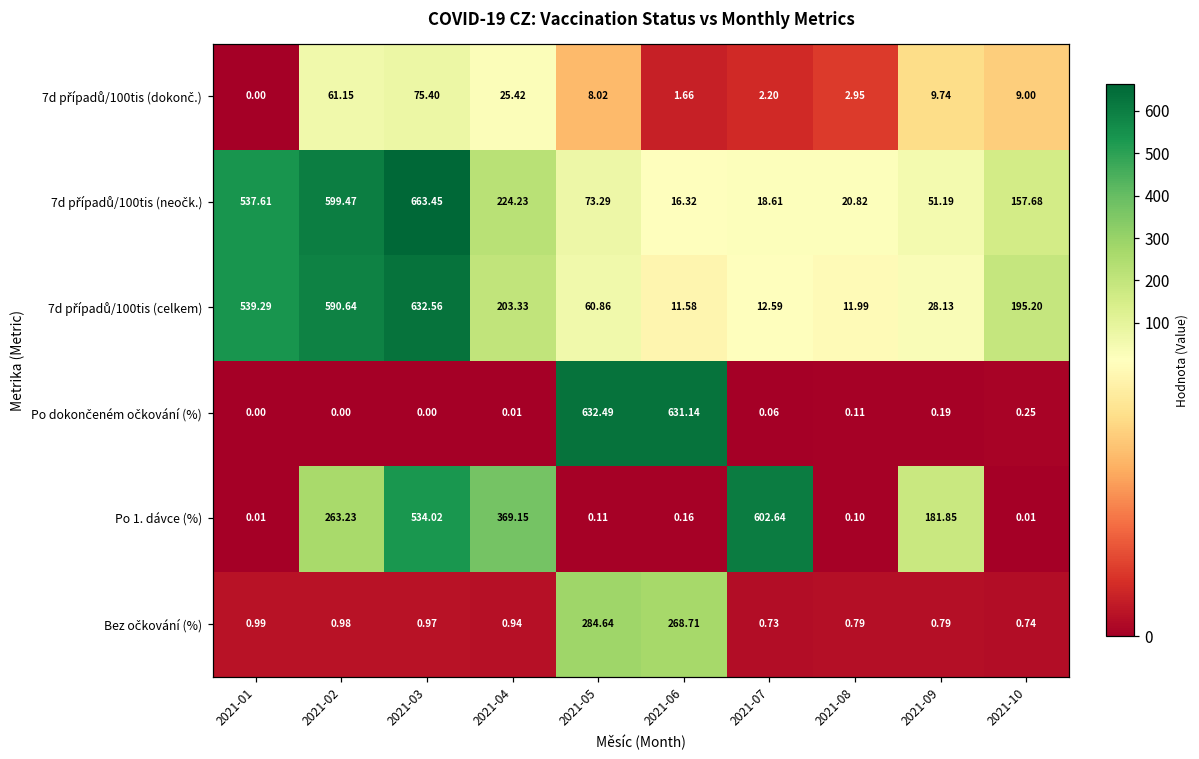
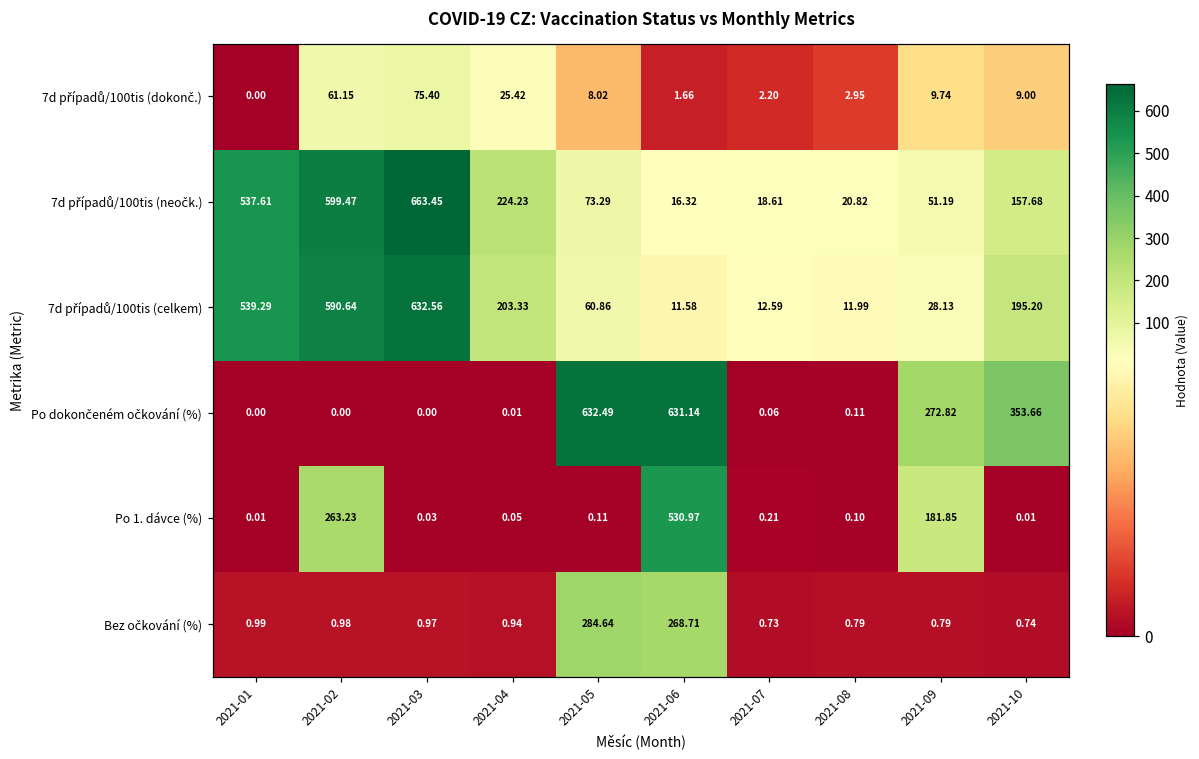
  {
    "7d případů/100tis (dokonč.)": {
      "2021-01": 0.00,
      "2021-02": 61.15,
      "2021-03": 75.40,
      "2021-04": 25.42,
      "2021-05": 8.02,
      "2021-06": 1.66,
      "2021-07": 2.20,
      "2021-08": 2.95,
      "2021-09": 9.74,
      "2021-10": 9.00
    },
    "7d případů/100tis (neočk.)": {
      "2021-01": 537.61,
      "2021-02": 599.47,
      "2021-03": 663.45,
      "2021-04": 224.23,
      "2021-05": 73.29,
      "2021-06": 16.32,
      "2021-07": 18.61,
      "2021-08": 20.82,
      "2021-09": 51.19,
      "2021-10": 157.68
    },
    "7d případů/100tis (celkem)": {
      "2021-01": 539.29,
      "2021-02": 590.64,
      "2021-03": 632.56,
      "2021-04": 203.33,
      "2021-05": 60.86,
      "2021-06": 11.58,
      "2021-07": 12.59,
      "2021-08": 11.99,
      "2021-09": 28.13,
      "2021-10": 195.20
    },
    "Po dokončeném očkování (%)": {
      "2021-01": 0.00,
      "2021-02": 0.00,
      "2021-03": 0.00,
      "2021-04": 0.01,
      "2021-05": 632.49,
      "2021-06": 631.14,
      "2021-07": 0.06,
      "2021-08": 0.11,
-     "2021-09": 0.19,
-     "2021-10": 0.25
+     "2021-09": 272.82,
+     "2021-10": 353.66
    },
    "Po 1. dávce (%)": {
      "2021-01": 0.01,
      "2021-02": 263.23,
-     "2021-03": 534.02,
-     "2021-04": 369.15,
+     "2021-03": 0.03,
+     "2021-04": 0.05,
      "2021-05": 0.11,
-     "2021-06": 0.16,
-     "2021-07": 602.64,
+     "2021-06": 530.97,
+     "2021-07": 0.21,
      "2021-08": 0.10,
      "2021-09": 181.85,
      "2021-10": 0.01
    },
    "Bez očkování (%)": {
      "2021-01": 0.99,
      "2021-02": 0.98,
      "2021-03": 0.97,
      "2021-04": 0.94,
      "2021-05": 284.64,
      "2021-06": 268.71,
      "2021-07": 0.73,
      "2021-08": 0.79,
      "2021-09": 0.79,
      "2021-10": 0.74
    }
  }
